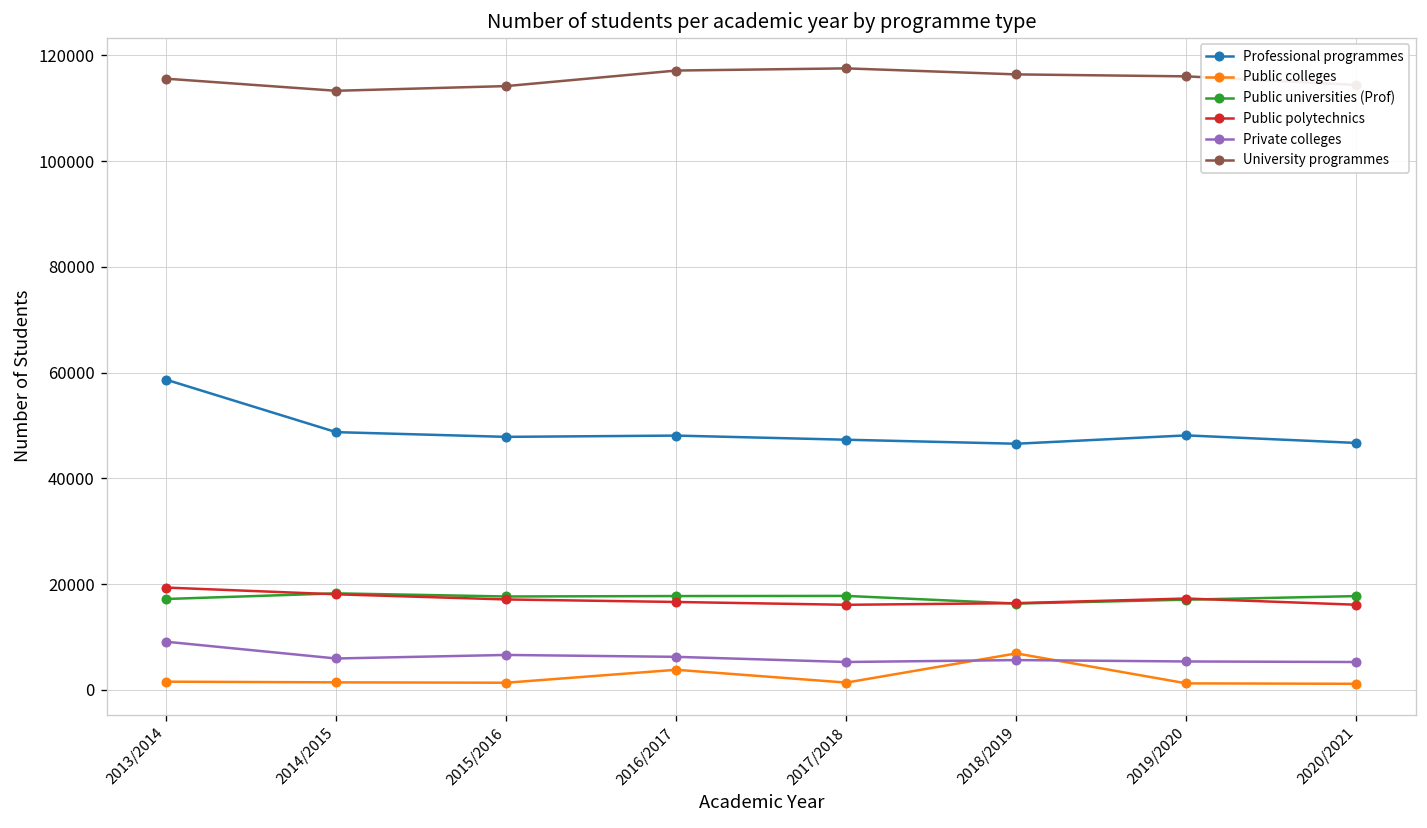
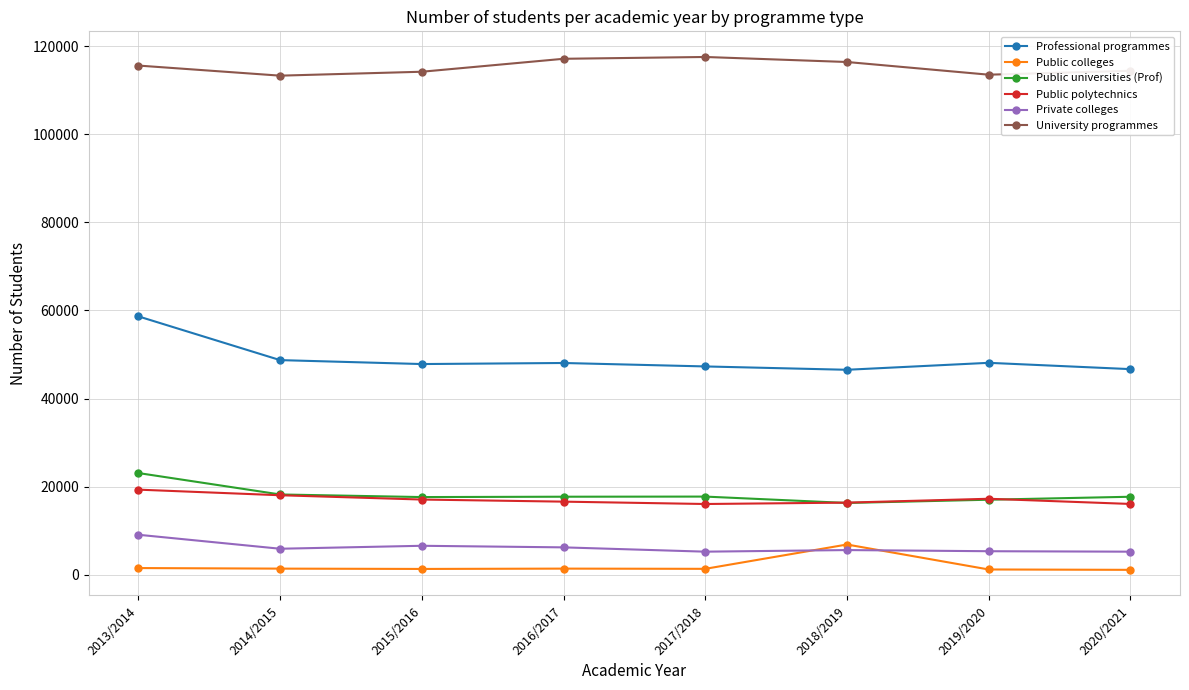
  {
    "Professional programmes": {
      "2013/2014": 59000,
      "2014/2015": 49000,
      "2015/2016": 48000,
      "2016/2017": 48000,
      "2017/2018": 47000,
      "2018/2019": 47000,
      "2019/2020": 48000,
      "2020/2021": 47000
    },
    "Public colleges": {
      "2013/2014": 2000,
      "2014/2015": 1000,
      "2015/2016": 1000,
-     "2016/2017": 4000,
+     "2016/2017": 1000,
      "2017/2018": 1000,
      "2018/2019": 7000,
      "2019/2020": 1000,
      "2020/2021": 1000
    },
    "Public universities (Prof)": {
-     "2013/2014": 17000,
+     "2013/2014": 23000,
      "2016/2017": 18000,
      "2017/2018": 18000,
      "2020/2021": 18000
    },
    "Public polytechnics": {
      "2013/2014": 19000,
      "2016/2017": 17000,
      "2017/2018": 16000,
      "2020/2021": 16000
    },
    "Private colleges": {
      "2013/2014": 9000,
      "2014/2015": 6000,
      "2015/2016": 7000,
      "2016/2017": 6000,
      "2017/2018": 5000,
      "2018/2019": 6000,
      "2019/2020": 5000,
      "2020/2021": 5000
    },
    "University programmes": {
      "2013/2014": 116000,
      "2014/2015": 113000,
      "2015/2016": 114000,
      "2016/2017": 117000,
      "2017/2018": 118000,
      "2018/2019": 116000,
-     "2019/2020": 116000
+     "2019/2020": 114000
    }
  }
